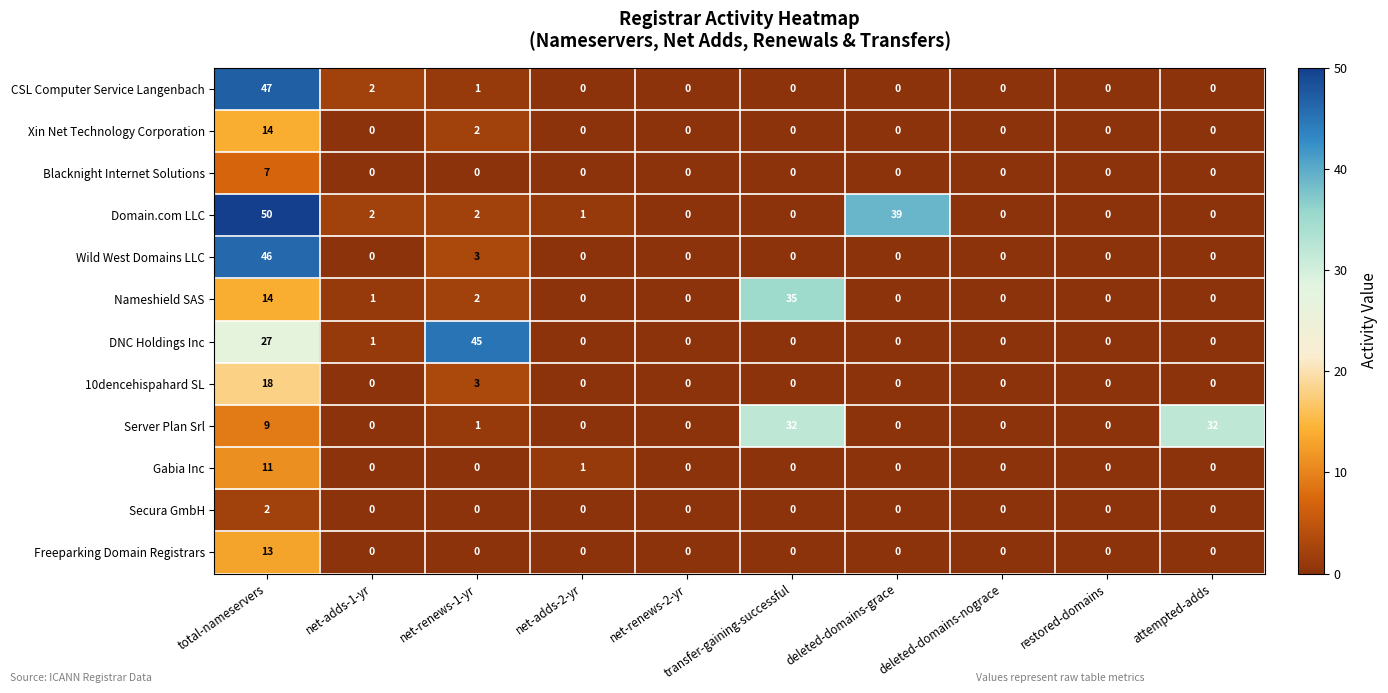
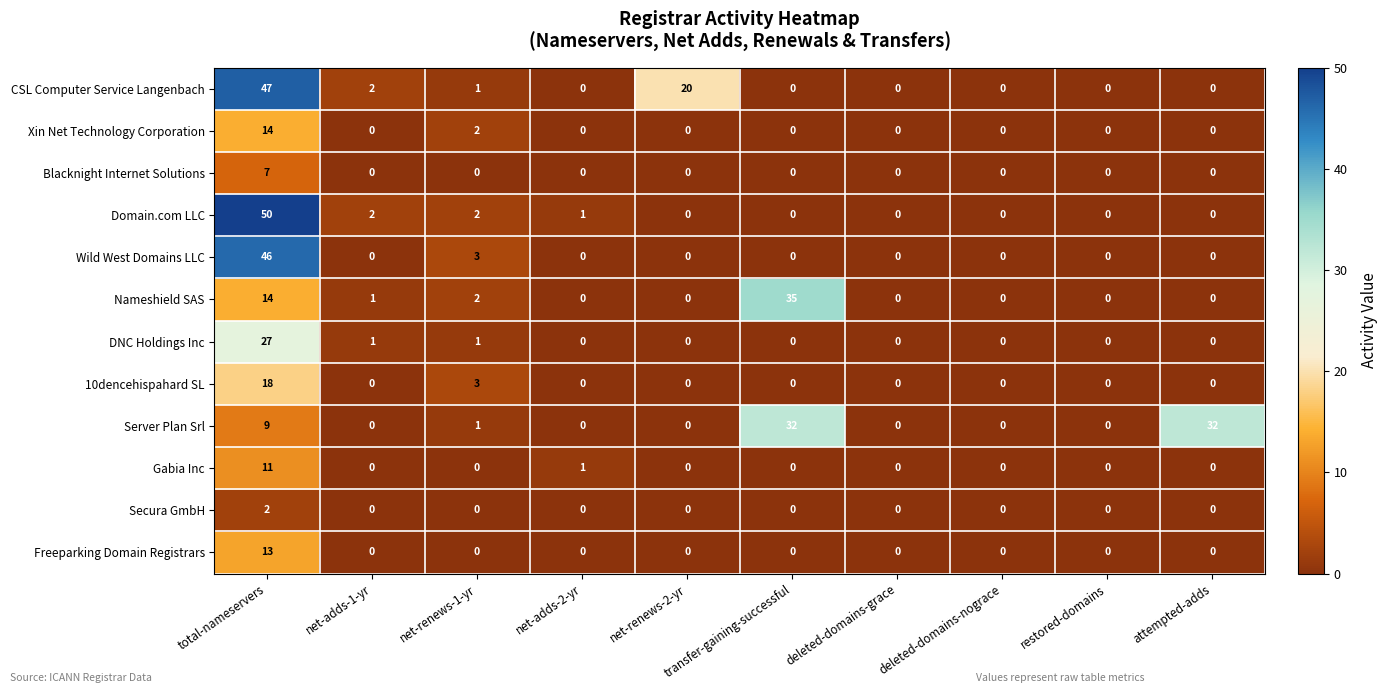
  {
    "CSL Computer Service Langenbach": {
      "total-nameservers": 47,
      "net-adds-1-yr": 2,
      "net-renews-1-yr": 1,
      "net-adds-2-yr": 0,
-     "net-renews-2-yr": 0,
+     "net-renews-2-yr": 20,
      "transfer-gaining-successful": 0,
      "deleted-domains-grace": 0,
      "deleted-domains-nograce": 0,
      "restored-domains": 0,
      "attempted-adds": 0
    },
    "Xin Net Technology Corporation": {
      "total-nameservers": 14,
      "net-adds-1-yr": 0,
      "net-renews-1-yr": 2,
      "net-adds-2-yr": 0,
      "net-renews-2-yr": 0,
      "transfer-gaining-successful": 0,
      "deleted-domains-grace": 0,
      "deleted-domains-nograce": 0,
      "restored-domains": 0,
      "attempted-adds": 0
    },
    "Blacknight Internet Solutions": {
      "total-nameservers": 7,
      "net-adds-1-yr": 0,
      "net-renews-1-yr": 0,
      "net-adds-2-yr": 0,
      "net-renews-2-yr": 0,
      "transfer-gaining-successful": 0,
      "deleted-domains-grace": 0,
      "deleted-domains-nograce": 0,
      "restored-domains": 0,
      "attempted-adds": 0
    },
    "Domain.com LLC": {
      "total-nameservers": 50,
      "net-adds-1-yr": 2,
      "net-renews-1-yr": 2,
      "net-adds-2-yr": 1,
      "net-renews-2-yr": 0,
      "transfer-gaining-successful": 0,
-     "deleted-domains-grace": 39,
+     "deleted-domains-grace": 0,
      "deleted-domains-nograce": 0,
      "restored-domains": 0,
      "attempted-adds": 0
    },
    "Wild West Domains LLC": {
      "total-nameservers": 46,
      "net-adds-1-yr": 0,
      "net-renews-1-yr": 3,
      "net-adds-2-yr": 0,
      "net-renews-2-yr": 0,
      "transfer-gaining-successful": 0,
      "deleted-domains-grace": 0,
      "deleted-domains-nograce": 0,
      "restored-domains": 0,
      "attempted-adds": 0
    },
    "Nameshield SAS": {
      "total-nameservers": 14,
      "net-adds-1-yr": 1,
      "net-renews-1-yr": 2,
      "net-adds-2-yr": 0,
      "net-renews-2-yr": 0,
      "transfer-gaining-successful": 35,
      "deleted-domains-grace": 0,
      "deleted-domains-nograce": 0,
      "restored-domains": 0,
      "attempted-adds": 0
    },
    "DNC Holdings Inc": {
      "total-nameservers": 27,
      "net-adds-1-yr": 1,
-     "net-renews-1-yr": 45,
+     "net-renews-1-yr": 1,
      "net-adds-2-yr": 0,
      "net-renews-2-yr": 0,
      "transfer-gaining-successful": 0,
      "deleted-domains-grace": 0,
      "deleted-domains-nograce": 0,
      "restored-domains": 0,
      "attempted-adds": 0
    },
    "10dencehispahard SL": {
      "total-nameservers": 18,
      "net-adds-1-yr": 0,
      "net-renews-1-yr": 3,
      "net-adds-2-yr": 0,
      "net-renews-2-yr": 0,
      "transfer-gaining-successful": 0,
      "deleted-domains-grace": 0,
      "deleted-domains-nograce": 0,
      "restored-domains": 0,
      "attempted-adds": 0
    },
    "Server Plan Srl": {
      "total-nameservers": 9,
      "net-adds-1-yr": 0,
      "net-renews-1-yr": 1,
      "net-adds-2-yr": 0,
      "net-renews-2-yr": 0,
      "transfer-gaining-successful": 32,
      "deleted-domains-grace": 0,
      "deleted-domains-nograce": 0,
      "restored-domains": 0,
      "attempted-adds": 32
    },
    "Gabia Inc": {
      "total-nameservers": 11,
      "net-adds-1-yr": 0,
      "net-renews-1-yr": 0,
      "net-adds-2-yr": 1,
      "net-renews-2-yr": 0,
      "transfer-gaining-successful": 0,
      "deleted-domains-grace": 0,
      "deleted-domains-nograce": 0,
      "restored-domains": 0,
      "attempted-adds": 0
    },
    "Secura GmbH": {
      "total-nameservers": 2,
      "net-adds-1-yr": 0,
      "net-renews-1-yr": 0,
      "net-adds-2-yr": 0,
      "net-renews-2-yr": 0,
      "transfer-gaining-successful": 0,
      "deleted-domains-grace": 0,
      "deleted-domains-nograce": 0,
      "restored-domains": 0,
      "attempted-adds": 0
    },
    "Freeparking Domain Registrars": {
      "total-nameservers": 13,
      "net-adds-1-yr": 0,
      "net-renews-1-yr": 0,
      "net-adds-2-yr": 0,
      "net-renews-2-yr": 0,
      "transfer-gaining-successful": 0,
      "deleted-domains-grace": 0,
      "deleted-domains-nograce": 0,
      "restored-domains": 0,
      "attempted-adds": 0
    }
  }
